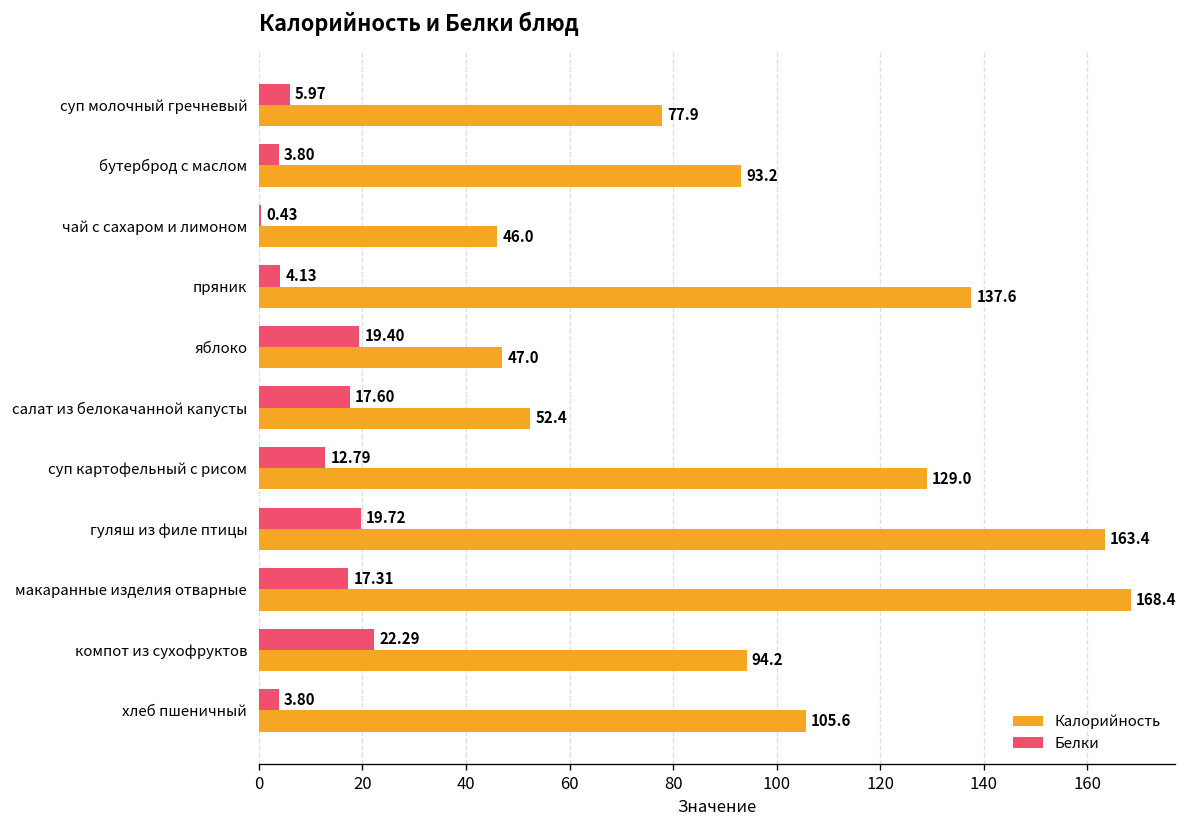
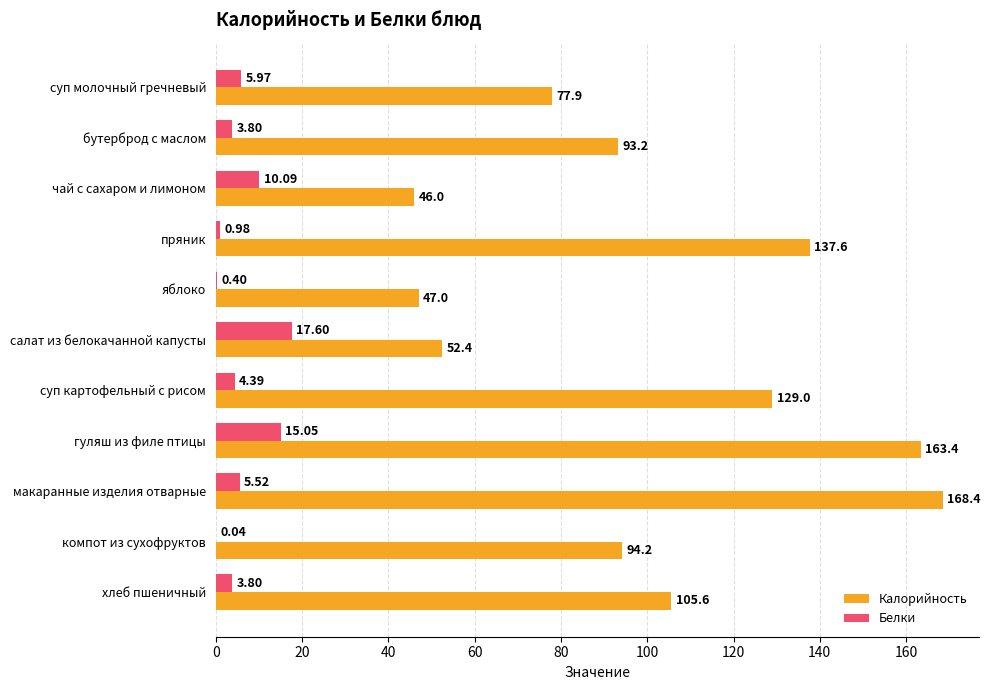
  {
    "Калорийность": {
      "суп молочный гречневый": 77.9,
      "бутерброд с маслом": 93.2,
      "чай с сахаром и лимоном": 46.0,
      "пряник": 137.6,
      "яблоко": 47.0,
      "салат из белокачанной капусты": 52.4,
      "суп картофельный с рисом": 129.0,
      "гуляш из филе птицы": 163.4,
      "макаранные изделия отварные": 168.4,
      "компот из сухофруктов": 94.2,
      "хлеб пшеничный": 105.6
    },
    "Белки": {
      "суп молочный гречневый": 5.97,
      "бутерброд с маслом": 3.80,
-     "чай с сахаром и лимоном": 0.43,
-     "пряник": 4.13,
-     "яблоко": 19.40,
+     "чай с сахаром и лимоном": 10.09,
+     "пряник": 0.98,
+     "яблоко": 0.40,
      "салат из белокачанной капусты": 17.60,
-     "суп картофельный с рисом": 12.79,
-     "гуляш из филе птицы": 19.72,
-     "макаранные изделия отварные": 17.31,
-     "компот из сухофруктов": 22.29,
+     "суп картофельный с рисом": 4.39,
+     "гуляш из филе птицы": 15.05,
+     "макаранные изделия отварные": 5.52,
+     "компот из сухофруктов": 0.04,
      "хлеб пшеничный": 3.80
    }
  }
